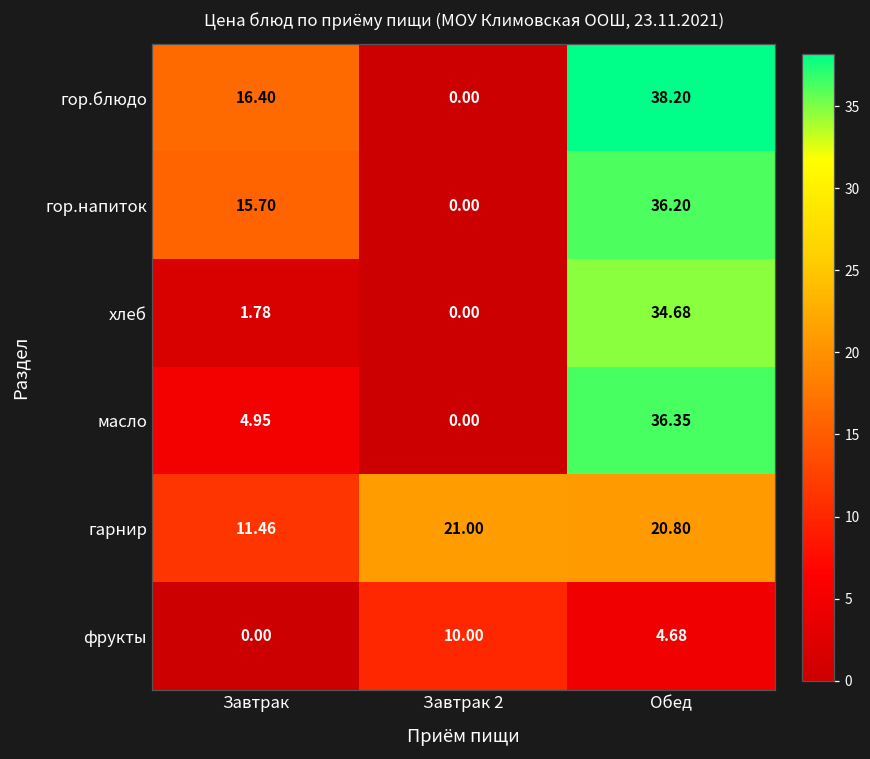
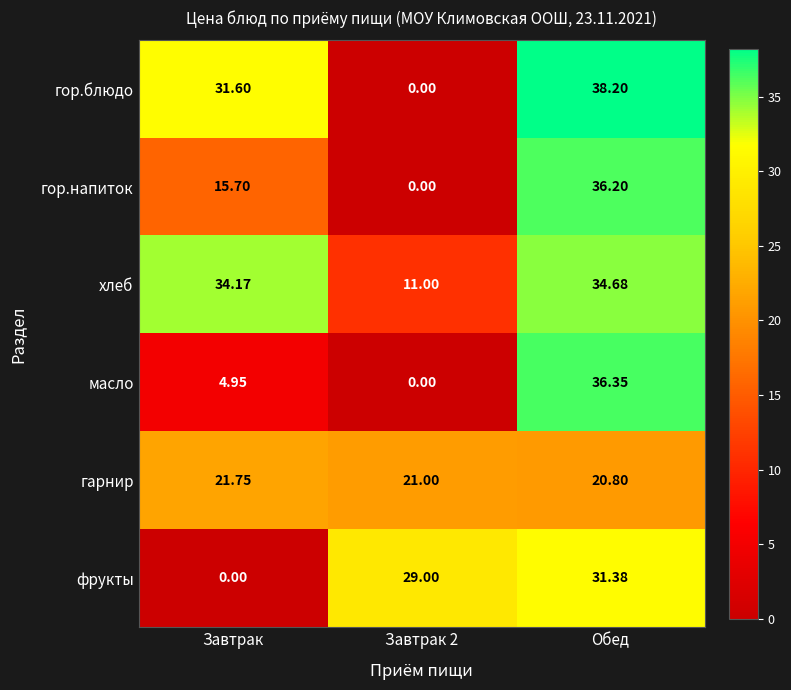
  {
    "гор.блюдо": {
-     "Завтрак": 16.40,
+     "Завтрак": 31.60,
      "Завтрак 2": 0.00,
      "Обед": 38.20
    },
    "гор.напиток": {
      "Завтрак": 15.70,
      "Завтрак 2": 0.00,
      "Обед": 36.20
    },
    "хлеб": {
-     "Завтрак": 1.78,
-     "Завтрак 2": 0.00,
+     "Завтрак": 34.17,
+     "Завтрак 2": 11.00,
      "Обед": 34.68
    },
    "масло": {
      "Завтрак": 4.95,
      "Завтрак 2": 0.00,
      "Обед": 36.35
    },
    "гарнир": {
-     "Завтрак": 11.46,
+     "Завтрак": 21.75,
      "Завтрак 2": 21.00,
      "Обед": 20.80
    },
    "фрукты": {
      "Завтрак": 0.00,
-     "Завтрак 2": 10.00,
-     "Обед": 4.68
+     "Завтрак 2": 29.00,
+     "Обед": 31.38
    }
  }
